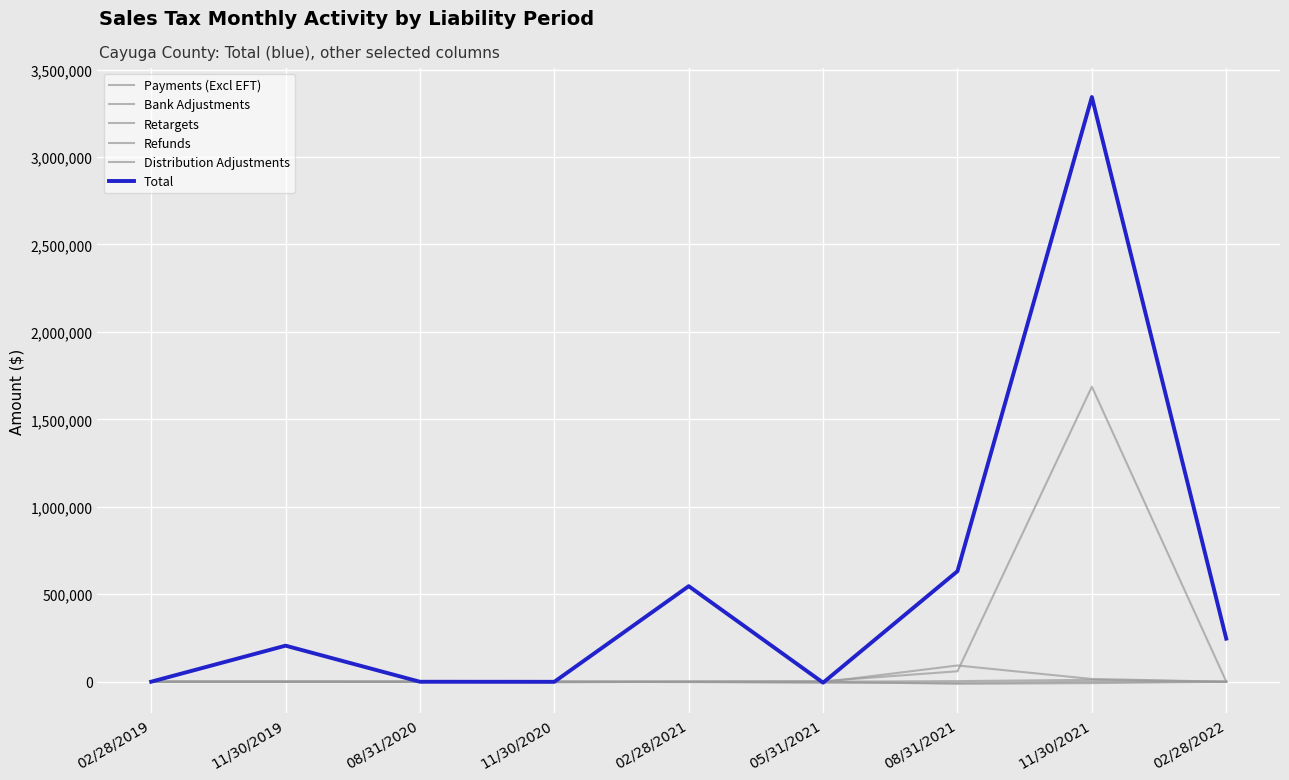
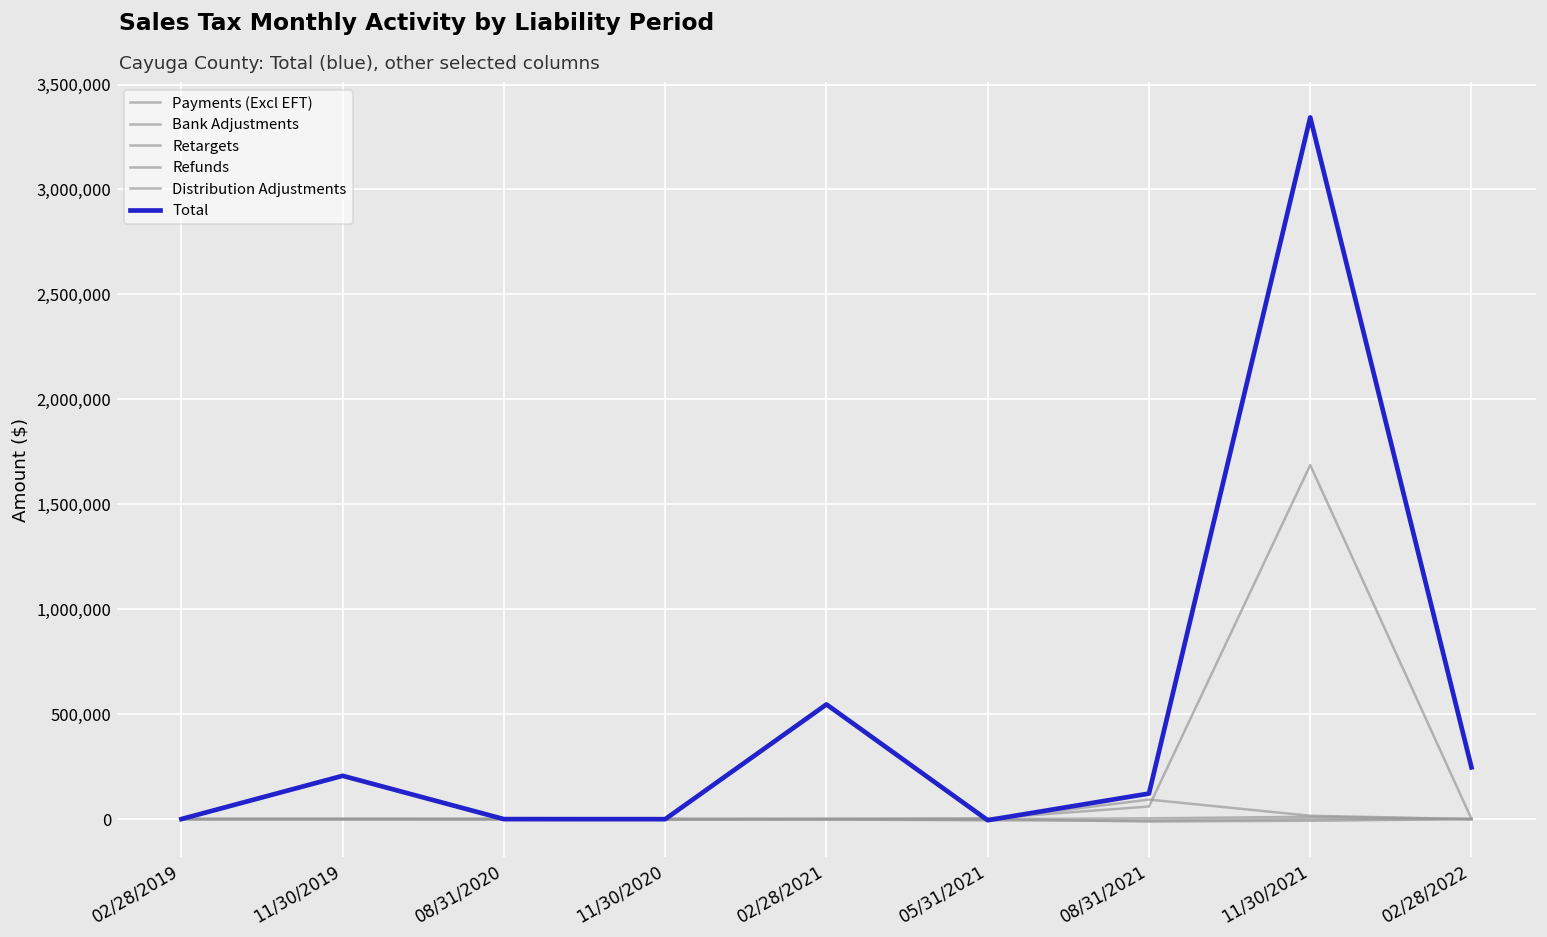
  {
    "Total": {
      "11/30/2019": "210,000",
      "02/28/2021": "550,000",
-     "08/31/2021": "630,000",
+     "08/31/2021": "120,000",
      "11/30/2021": "3,340,000",
      "02/28/2022": "250,000"
    }
  }
